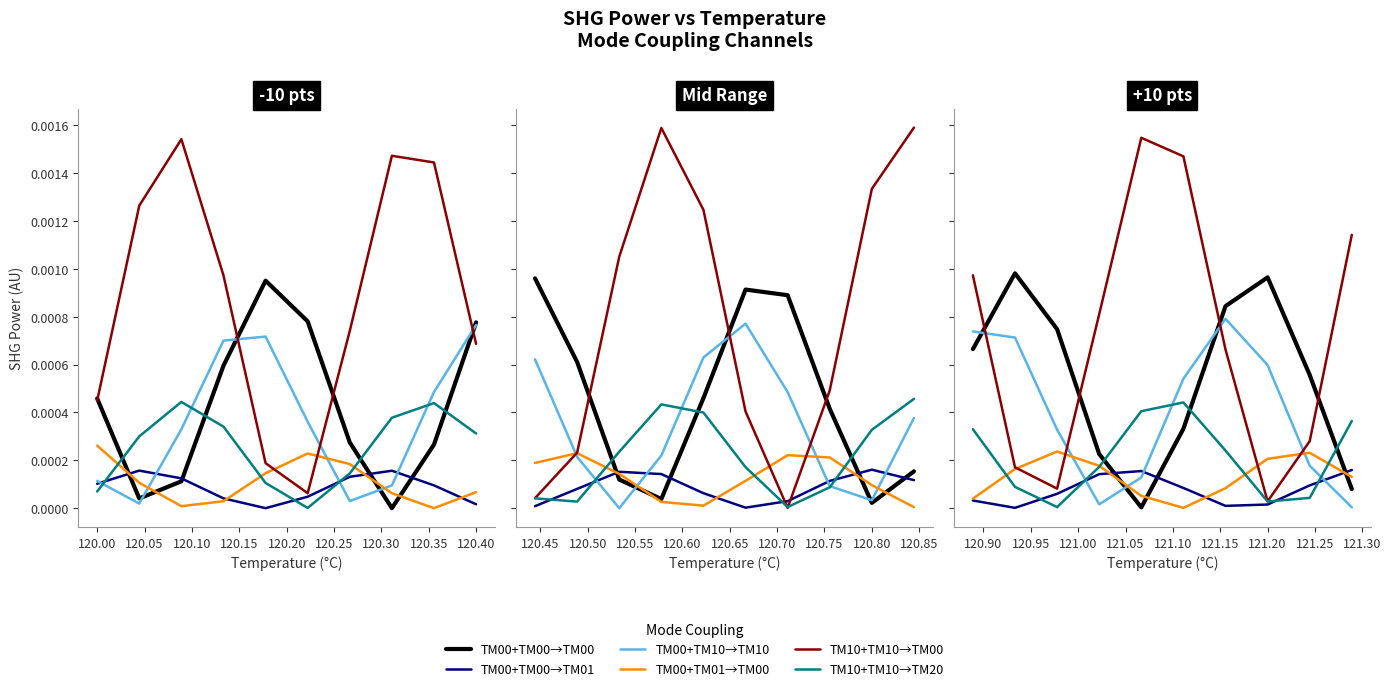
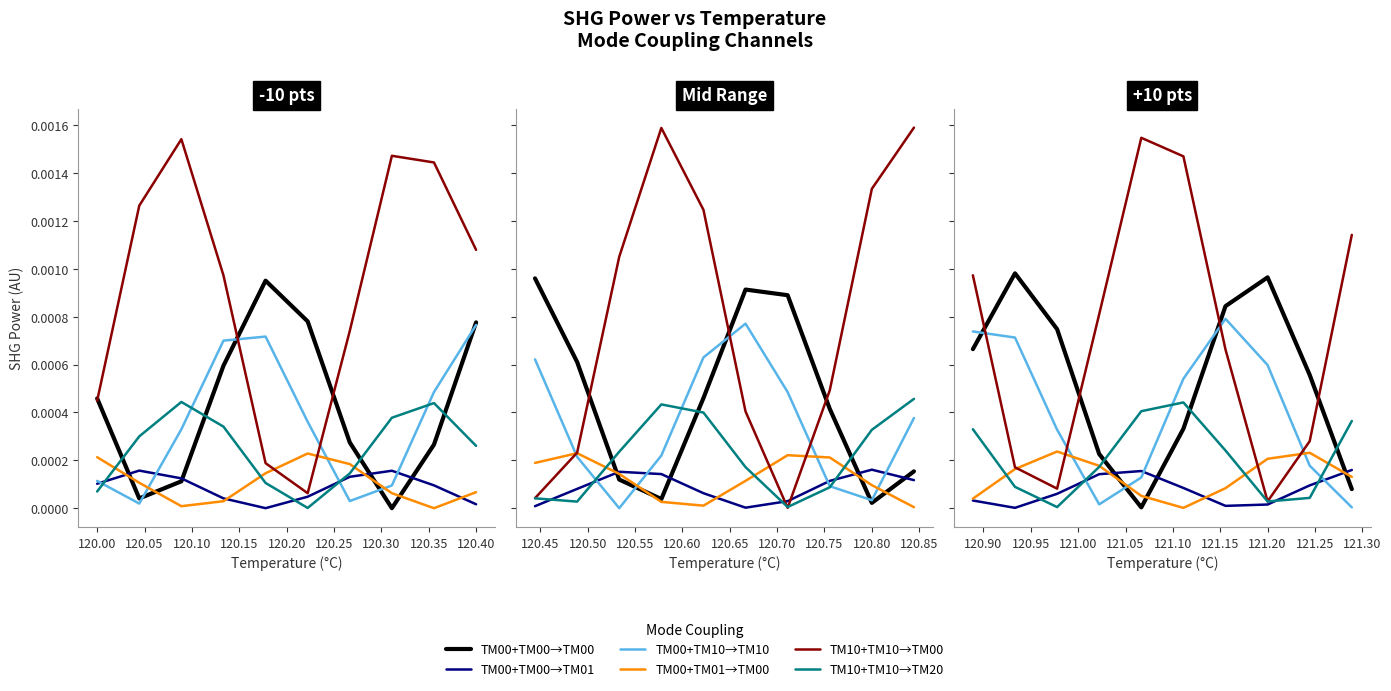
  {
    "-10 pts": {
      "TM00+TM00→TM00": {
        "120.40": 0.00078
      },
      "TM00+TM00→TM01": {
        "120.00": 0.00010,
        "120.40": 0.00002
      },
      "TM00+TM10→TM10": {
        "120.00": 0.00011,
        "120.40": 0.00077
      },
      "TM00+TM01→TM00": {
-       "120.00": 0.00026,
+       "120.00": 0.00021,
        "120.40": 0.00007
      },
      "TM10+TM10→TM00": {
-       "120.40": 0.00069
+       "120.40": 0.00108
      },
      "TM10+TM10→TM20": {
        "120.00": 0.00007,
-       "120.40": 0.00031
+       "120.40": 0.00026
      }
    }
  }
